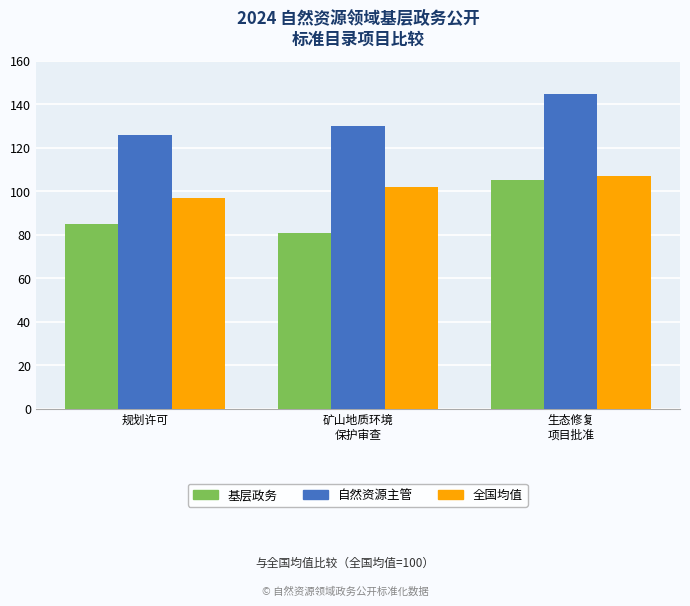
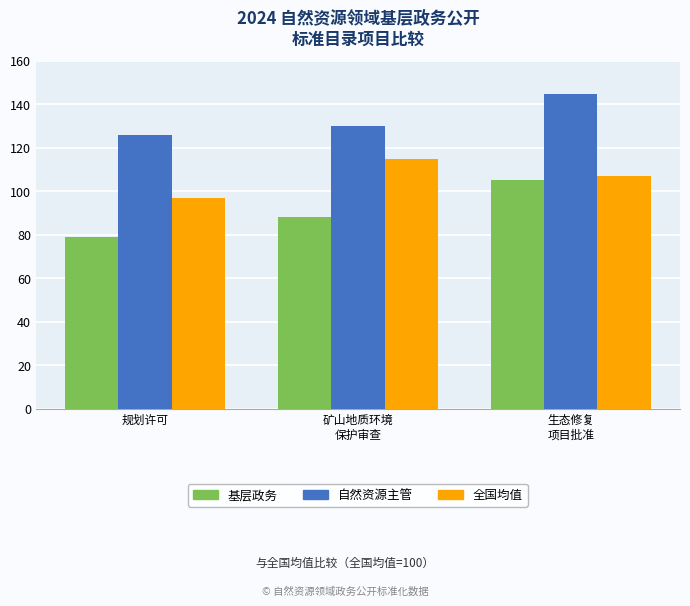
  {
    "基层政务": {
-     "规划许可": 85,
-     "矿山地质环境 保护审查": 81,
+     "规划许可": 79,
+     "矿山地质环境 保护审查": 88,
      "生态修复 项目批准": 105
    },
    "自然资源主管": {
      "规划许可": 126,
      "矿山地质环境 保护审查": 130,
      "生态修复 项目批准": 145
    },
    "全国均值": {
      "规划许可": 97,
-     "矿山地质环境 保护审查": 102,
+     "矿山地质环境 保护审查": 115,
      "生态修复 项目批准": 107
    }
  }
